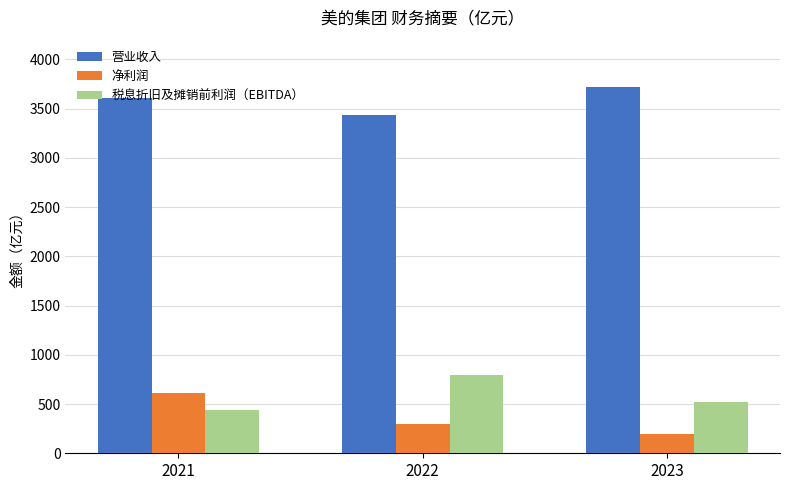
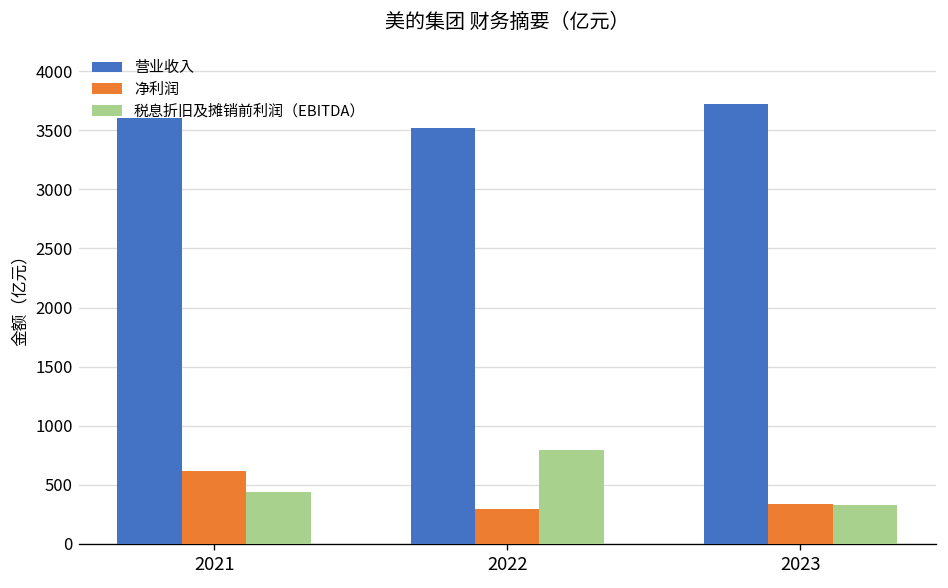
  {
    "营业收入": {
      "2021": 3600,
-     "2022": 3400,
+     "2022": 3500,
      "2023": 3700
    },
    "净利润": {
      "2021": 600,
      "2022": 300,
-     "2023": 200
+     "2023": 300
    },
    "税息折旧及摊销前利润（EBITDA）": {
      "2021": 400,
      "2022": 800,
-     "2023": 500
+     "2023": 300
    }
  }
